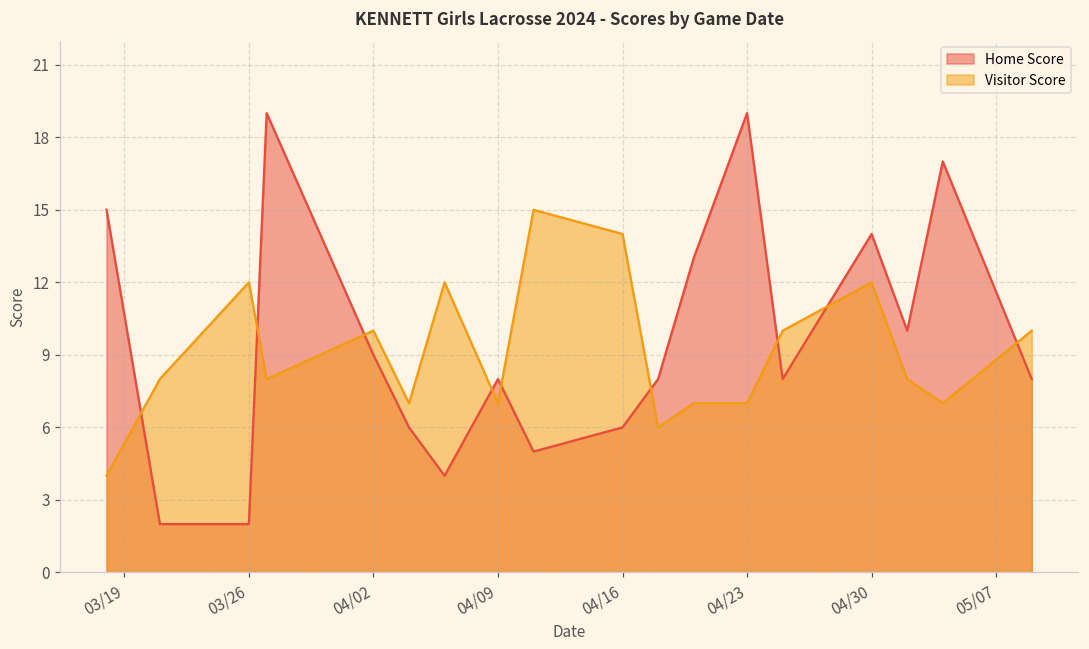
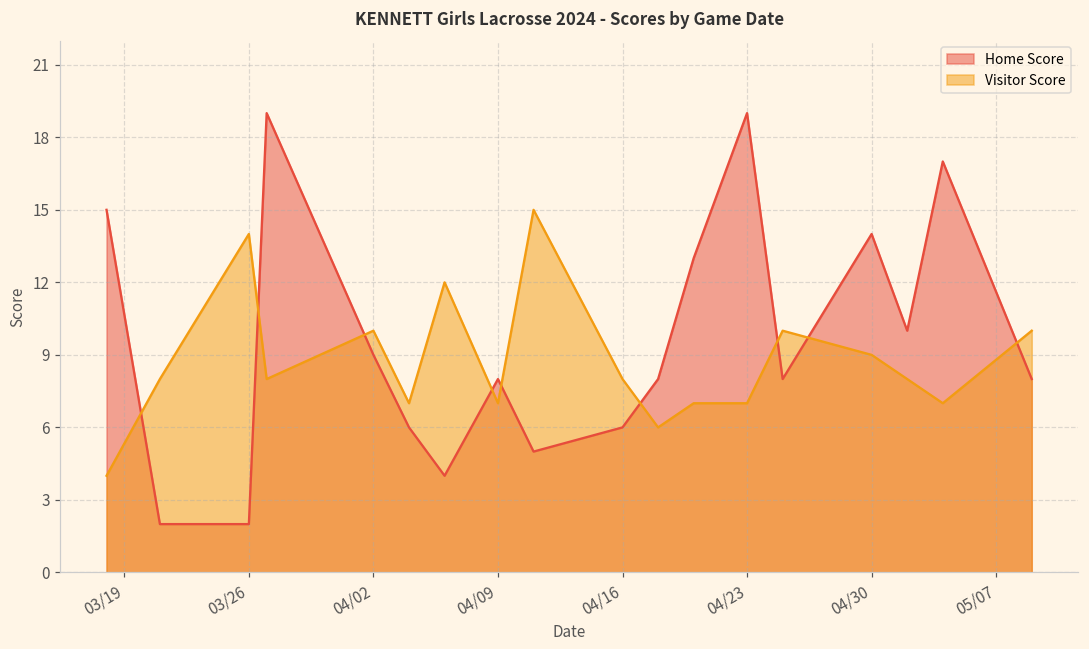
  {
    "Home Score": {
      "03/26": 2,
      "04/02": 9,
      "04/09": 8,
      "04/16": 6,
      "04/23": 19,
      "04/30": 14
    },
    "Visitor Score": {
-     "03/26": 12,
+     "03/26": 14,
      "04/02": 10,
      "04/09": 7,
-     "04/16": 14,
+     "04/16": 8,
      "04/23": 7,
-     "04/30": 12
+     "04/30": 9
    }
  }
